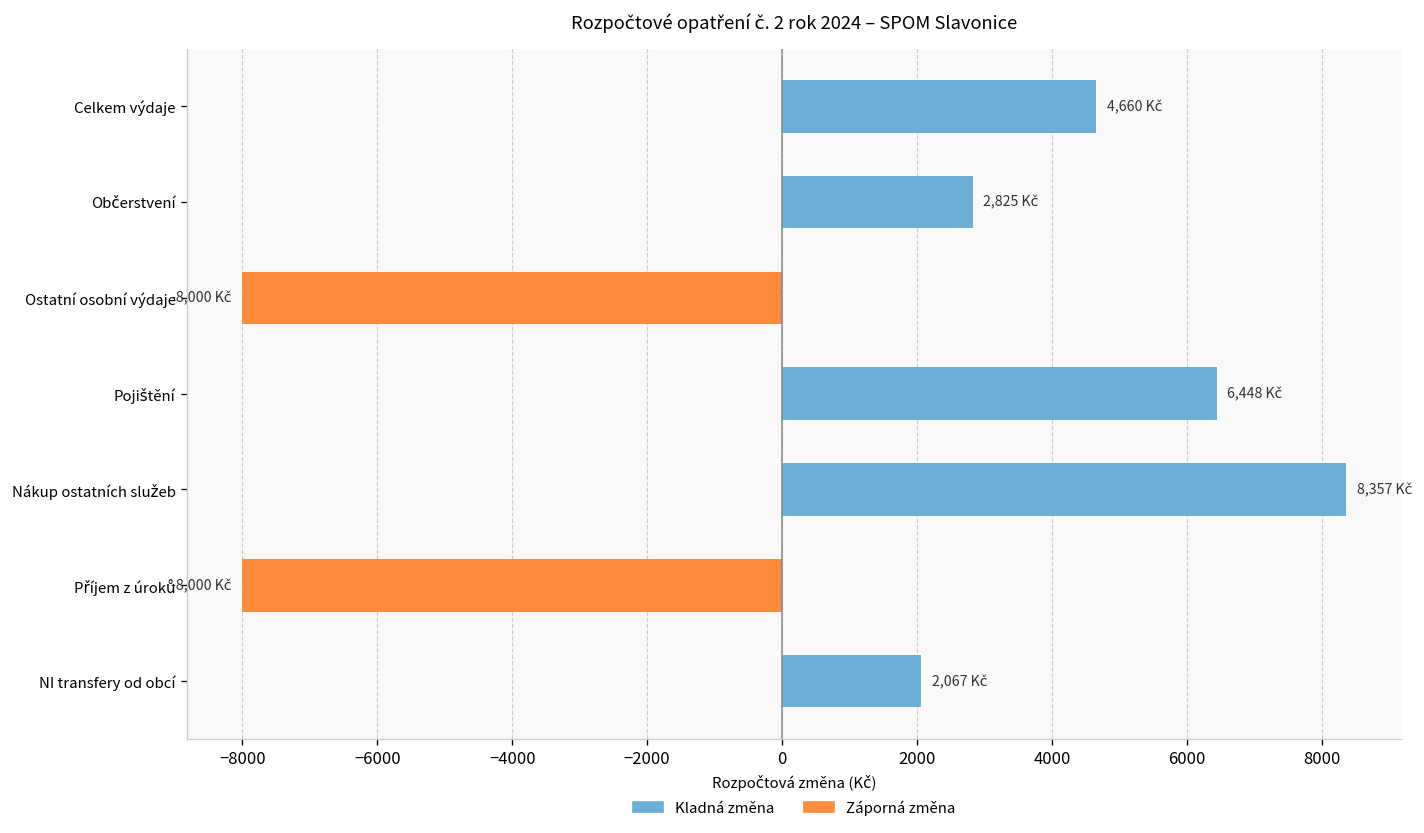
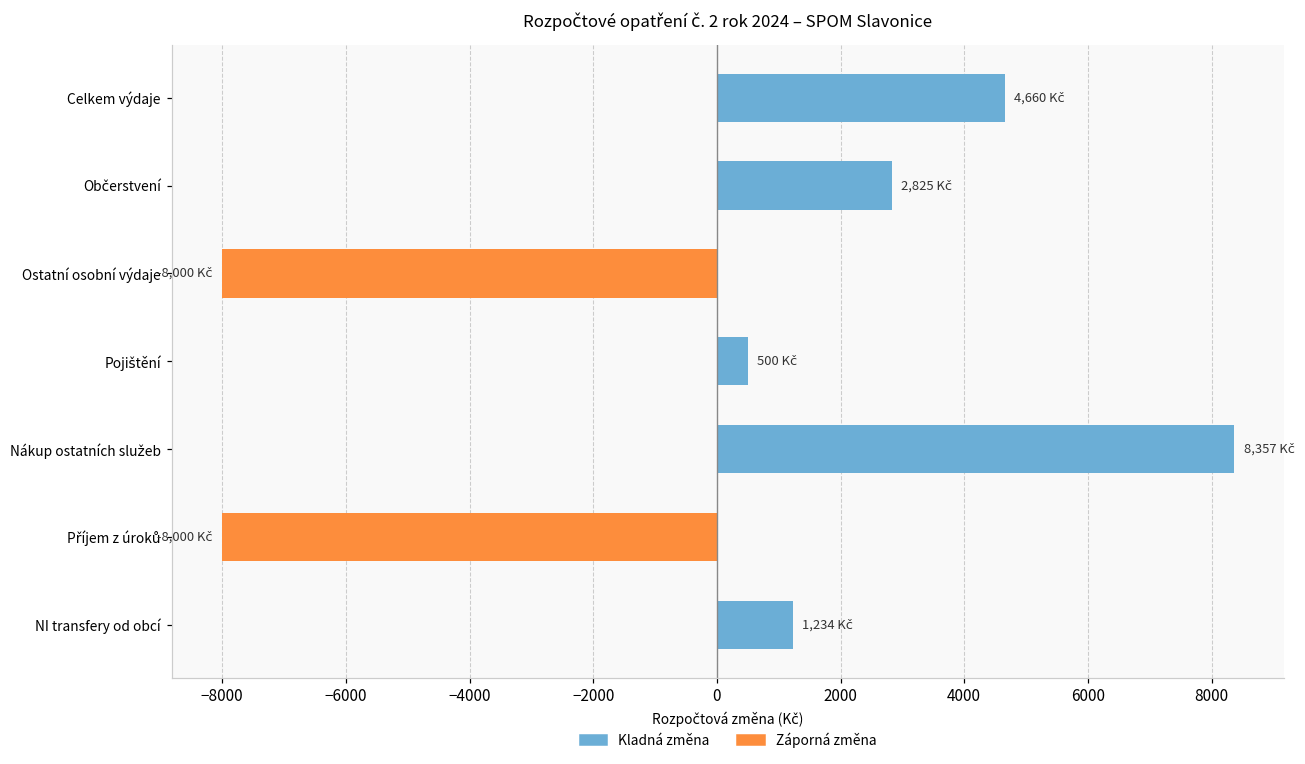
  {
    "Kladná změna": {
      "Celkem výdaje": "4,660",
      "Občerstvení": "2,825",
-     "Pojištění": "6,448",
+     "Pojištění": "500",
      "Nákup ostatních služeb": "8,357",
-     "NI transfery od obcí": "2,067"
+     "NI transfery od obcí": "1,234"
    },
    "Záporná změna": {
      "Ostatní osobní výdaje": "-8,000",
      "Příjem z úroků": "-8,000"
    }
  }
